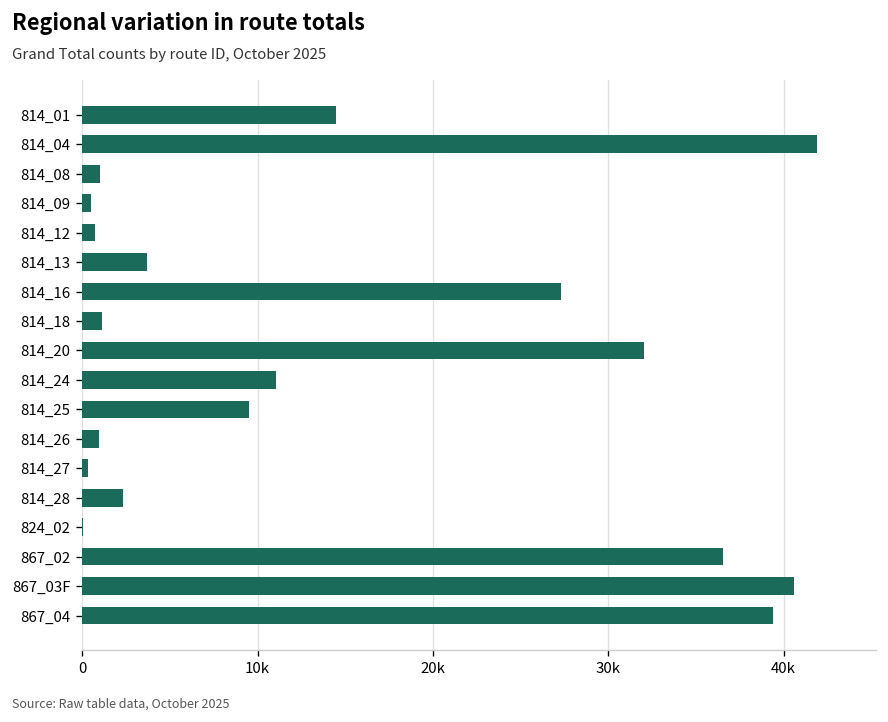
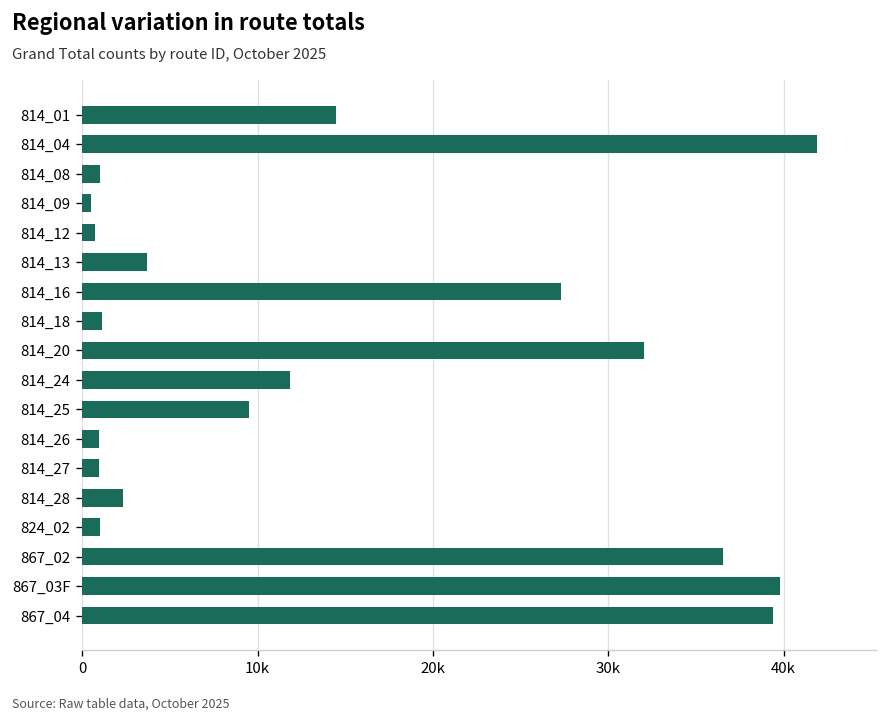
  {
    "814_01": 14500,
    "814_04": 41900,
    "814_08": 1000,
    "814_09": 500,
    "814_12": 700,
    "814_13": 3700,
    "814_16": 27300,
    "814_18": 1200,
    "814_20": 32100,
-   "814_24": 11100,
+   "814_24": 11900,
    "814_25": 9500,
    "814_26": 1000,
-   "814_27": 300,
+   "814_27": 1000,
    "814_28": 2300,
-   "824_02": 100,
+   "824_02": 1000,
    "867_02": 36600,
-   "867_03F": 40600,
+   "867_03F": 39800,
    "867_04": 39400
  }
